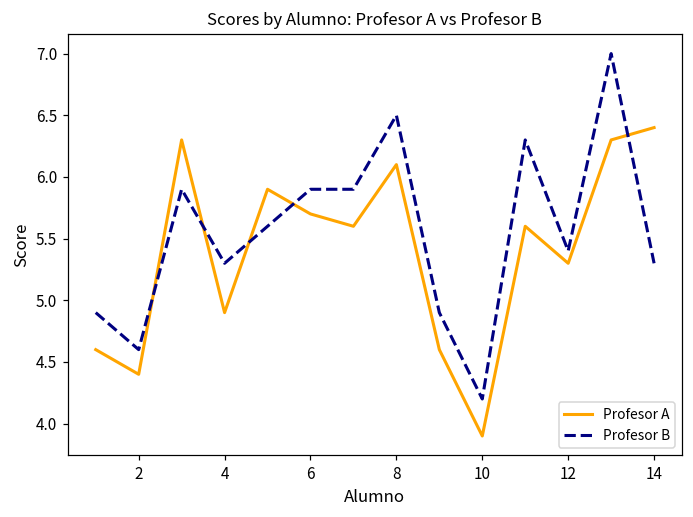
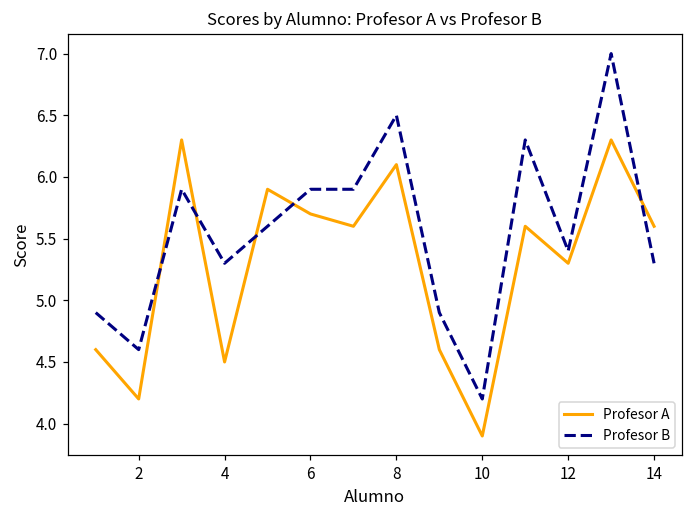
  {
    "Profesor A": {
-     "2": 4.4,
-     "4": 4.9,
+     "2": 4.2,
+     "4": 4.5,
      "6": 5.7,
      "8": 6.1,
      "10": 3.9,
      "12": 5.3,
-     "14": 6.4
+     "14": 5.6
    },
    "Profesor B": {
      "2": 4.6,
      "4": 5.3,
      "6": 5.9,
      "8": 6.5,
      "10": 4.2,
      "12": 5.4,
      "14": 5.3
    }
  }
